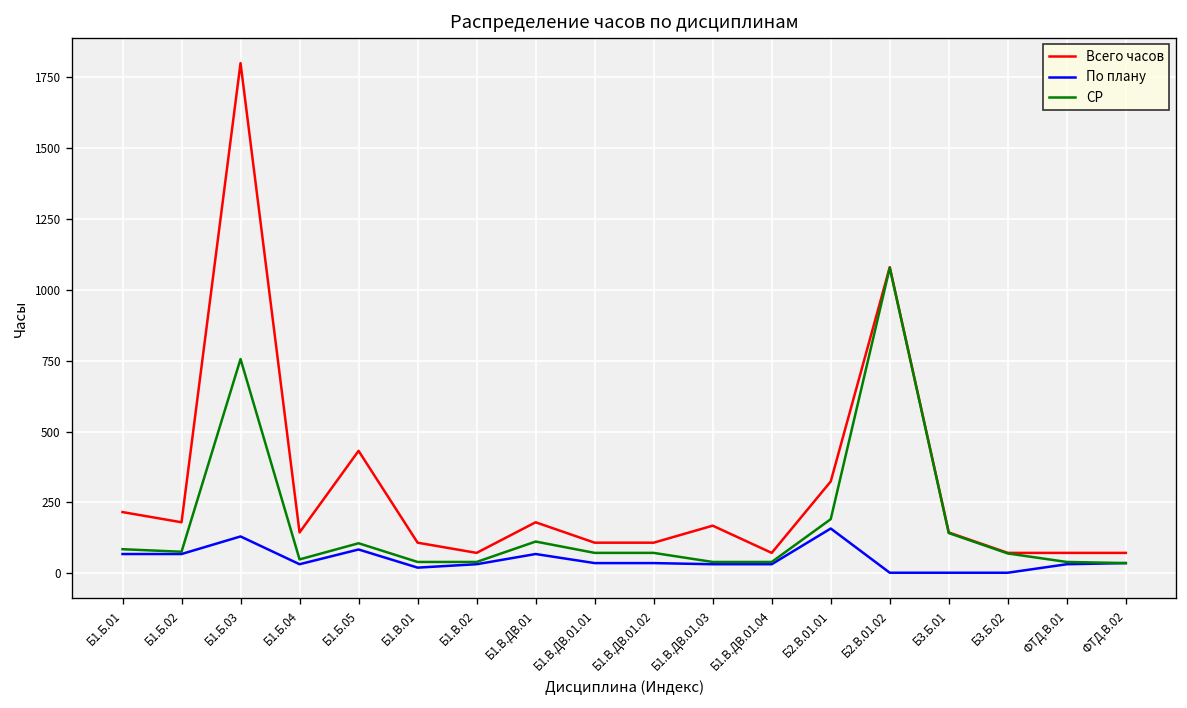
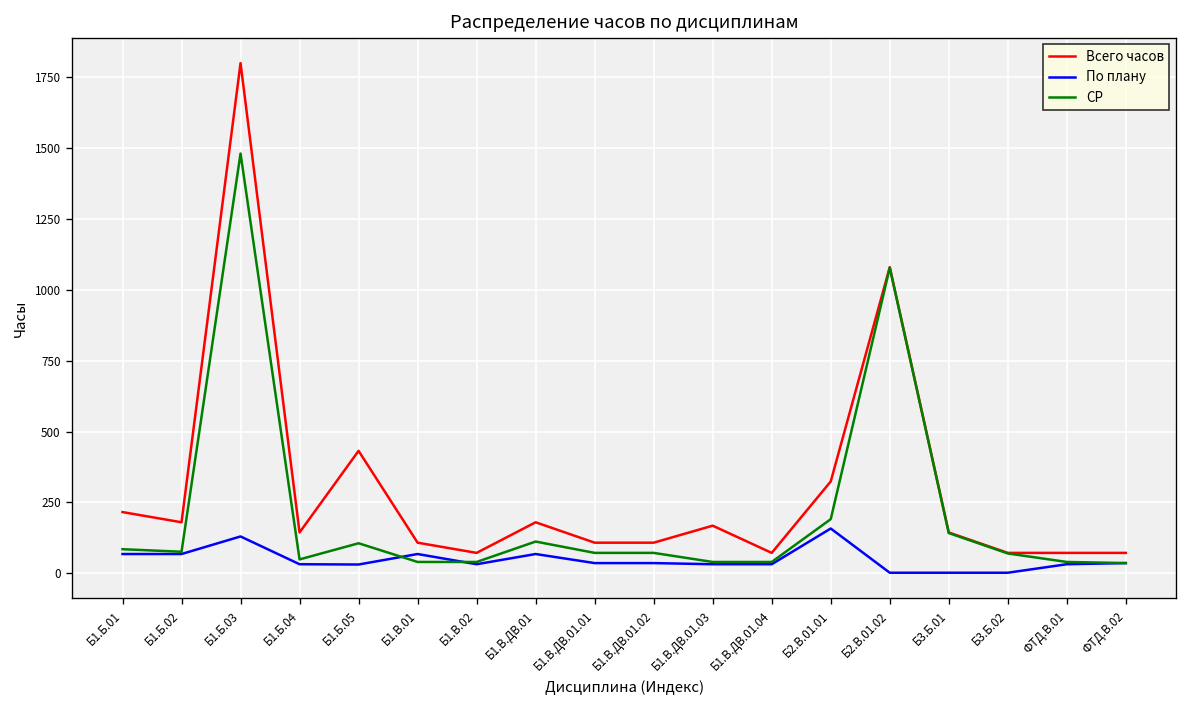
  {
    "Всего часов": {
      "Б1.Б.01": 220,
      "Б1.Б.02": 180,
      "Б1.Б.03": 1800,
      "Б1.Б.04": 140,
      "Б1.Б.05": 430,
      "Б1.В.01": 110,
      "Б1.В.02": 70,
      "Б1.В.ДВ.01": 180,
      "Б1.В.ДВ.01.01": 110,
      "Б1.В.ДВ.01.02": 110,
      "Б1.В.ДВ.01.03": 170,
      "Б1.В.ДВ.01.04": 70,
      "Б2.В.01.01": 320,
      "ФТД.В.01": 70,
      "ФТД.В.02": 70
    },
    "По плану": {
      "Б1.Б.01": 70,
      "Б1.Б.03": 130,
      "Б1.Б.04": 30,
-     "Б1.Б.05": 80,
-     "Б1.В.01": 20,
+     "Б1.Б.05": 30,
+     "Б1.В.01": 70,
      "Б1.В.ДВ.01": 70,
      "Б1.В.ДВ.01.01": 40,
      "Б1.В.ДВ.01.02": 40,
      "Б2.В.01.01": 160,
      "Б2.В.01.02": 0,
      "Б3.Б.01": 0,
      "Б3.Б.02": 0
    },
    "СР": {
      "Б1.Б.01": 90,
-     "Б1.Б.03": 760,
+     "Б1.Б.03": 1480,
      "Б1.Б.04": 50,
      "Б1.Б.05": 110,
      "Б1.В.01": 40,
      "Б1.В.ДВ.01": 110,
      "Б1.В.ДВ.01.01": 70,
      "Б1.В.ДВ.01.02": 70,
      "Б2.В.01.01": 190
    }
  }
